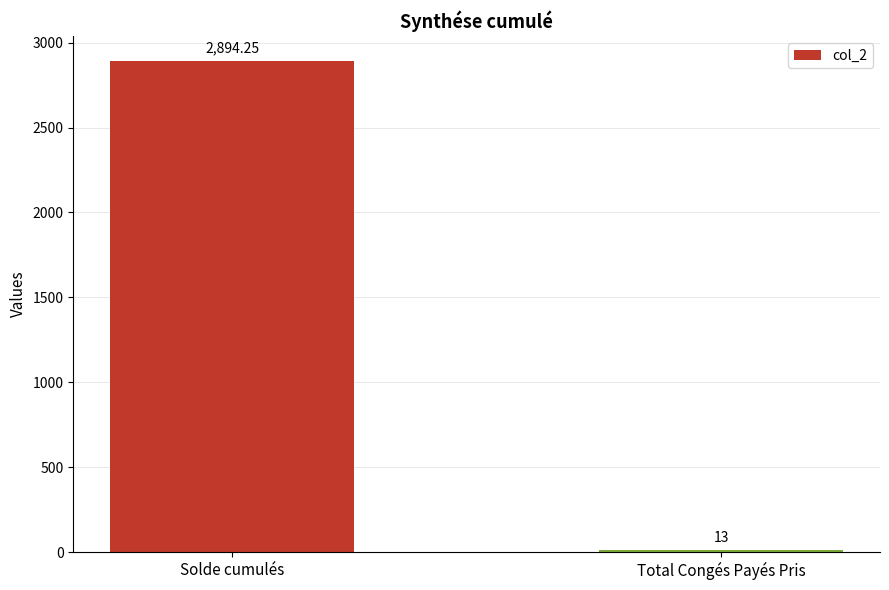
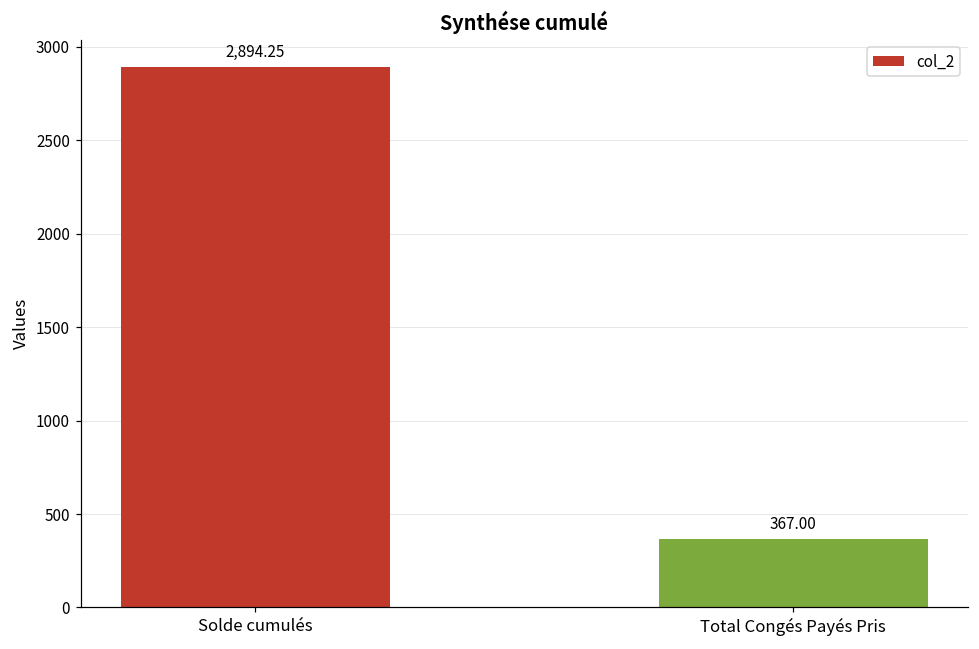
  {
    "Solde cumulés": "2,894.25",
-   "Total Congés Payés Pris": "13"
+   "Total Congés Payés Pris": "367.00"
  }
